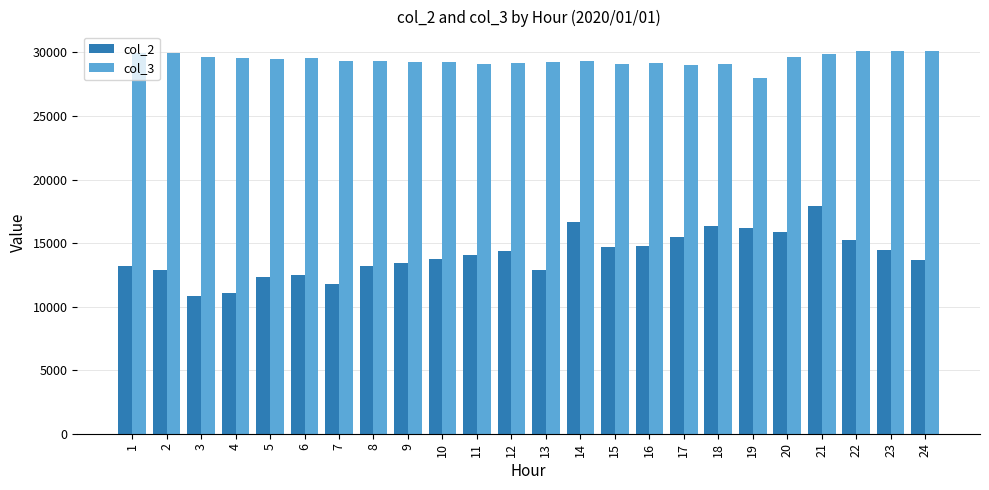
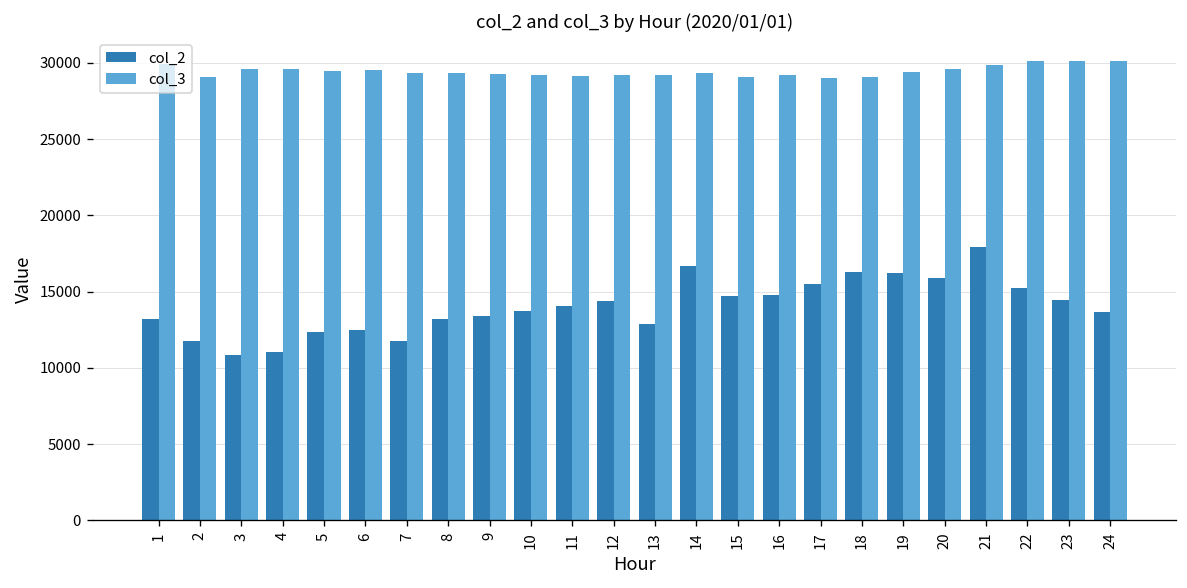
  {
    "col_2": {
      "1": 13200,
-     "2": 12900,
+     "2": 11700,
      "3": 10800,
      "4": 11000,
      "5": 12400,
      "6": 12500,
      "7": 11800,
      "8": 13200,
      "9": 13400,
      "10": 13800,
      "11": 14100,
      "12": 14400,
      "13": 12900,
      "14": 16700,
      "15": 14700,
      "16": 14800,
      "17": 15500,
      "18": 16300,
      "19": 16200,
      "20": 15900,
      "21": 17900,
      "22": 15200,
      "23": 14400,
      "24": 13700
    },
    "col_3": {
-     "2": 29900,
+     "2": 29100,
      "3": 29600,
      "4": 29600,
      "5": 29500,
      "6": 29600,
      "7": 29400,
      "8": 29300,
      "9": 29300,
      "10": 29200,
      "11": 29100,
      "12": 29200,
      "13": 29200,
      "14": 29300,
      "15": 29100,
      "16": 29200,
      "17": 29000,
      "18": 29100,
-     "19": 28000,
+     "19": 29400,
      "20": 29600,
      "21": 29900,
      "22": 30100,
      "23": 30100,
      "24": 30100
    }
  }
